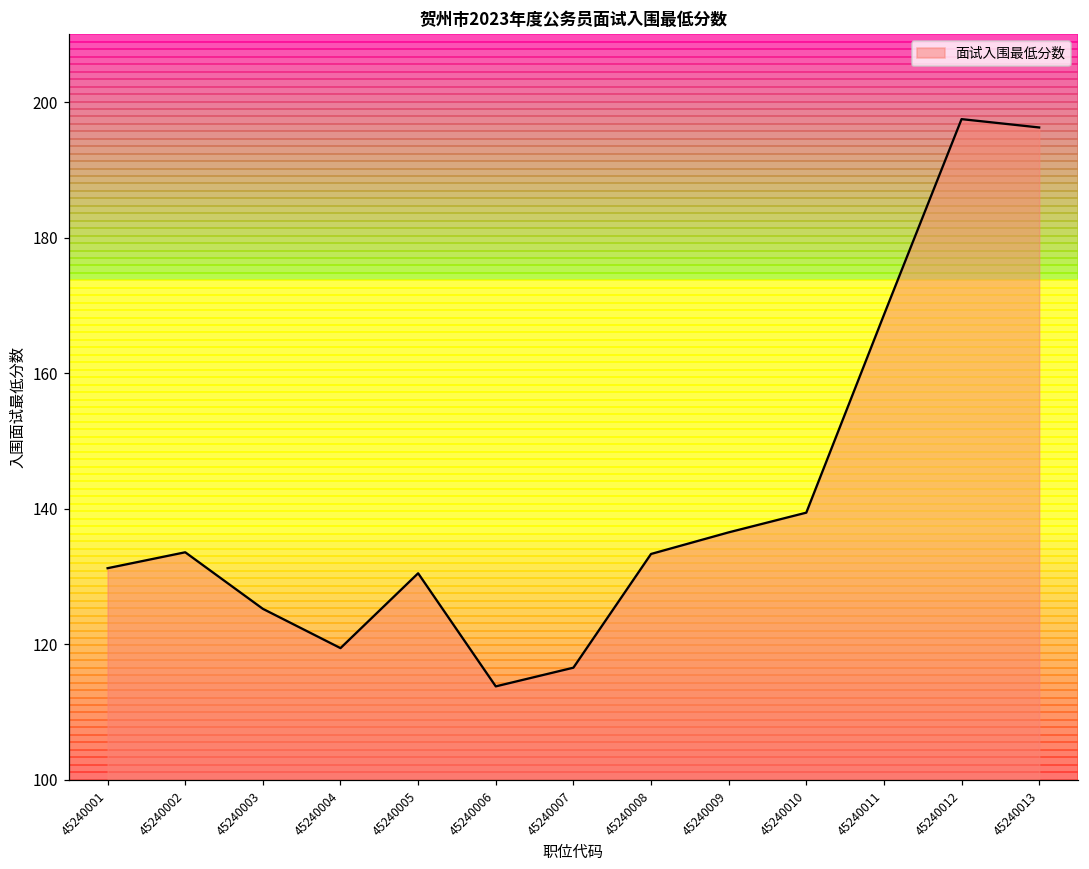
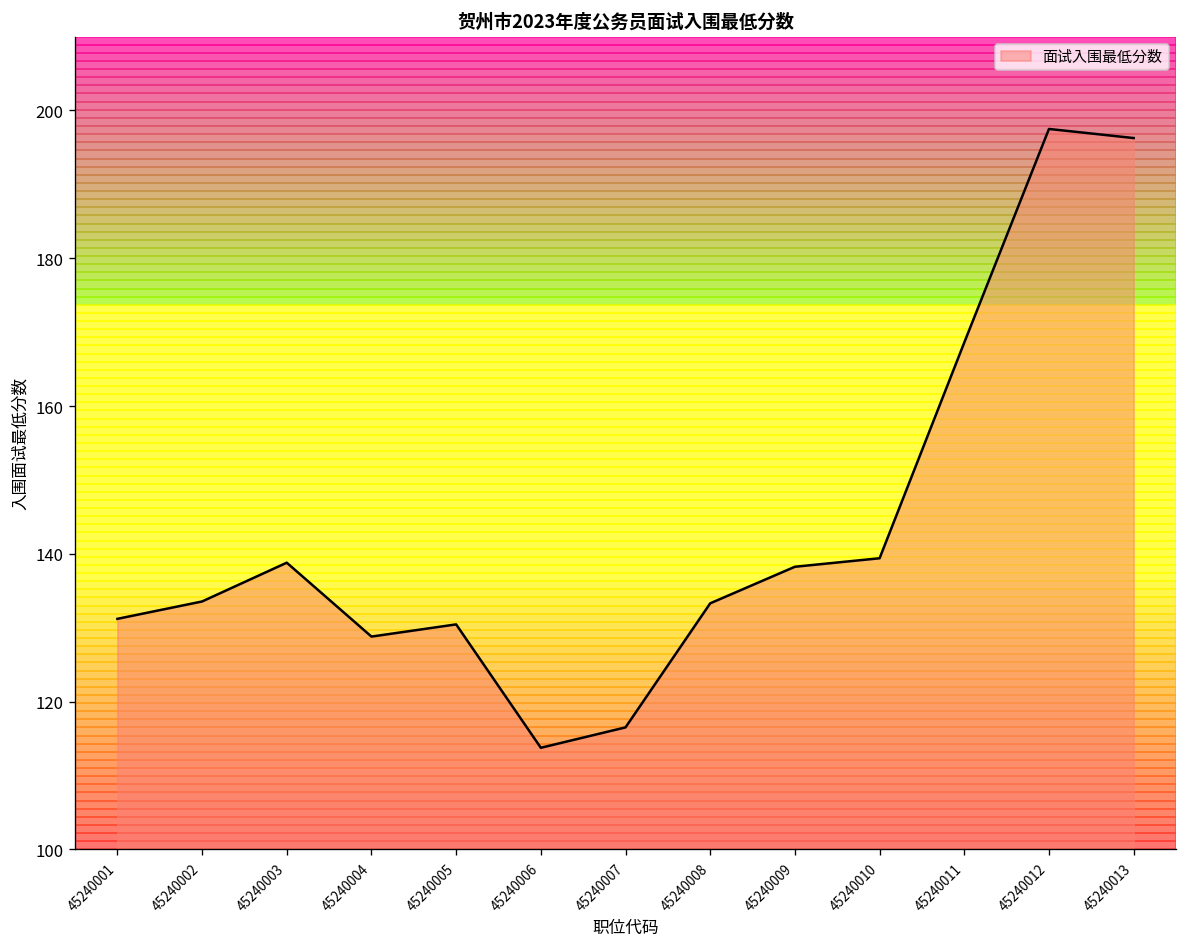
  {
    "45240001": 131,
    "45240002": 134,
-   "45240003": 125,
-   "45240004": 119,
+   "45240003": 139,
+   "45240004": 129,
    "45240005": 130,
    "45240006": 114,
    "45240007": 117,
    "45240008": 133,
-   "45240009": 136,
+   "45240009": 138,
    "45240010": 139,
    "45240011": 169,
    "45240012": 198,
    "45240013": 196
  }
